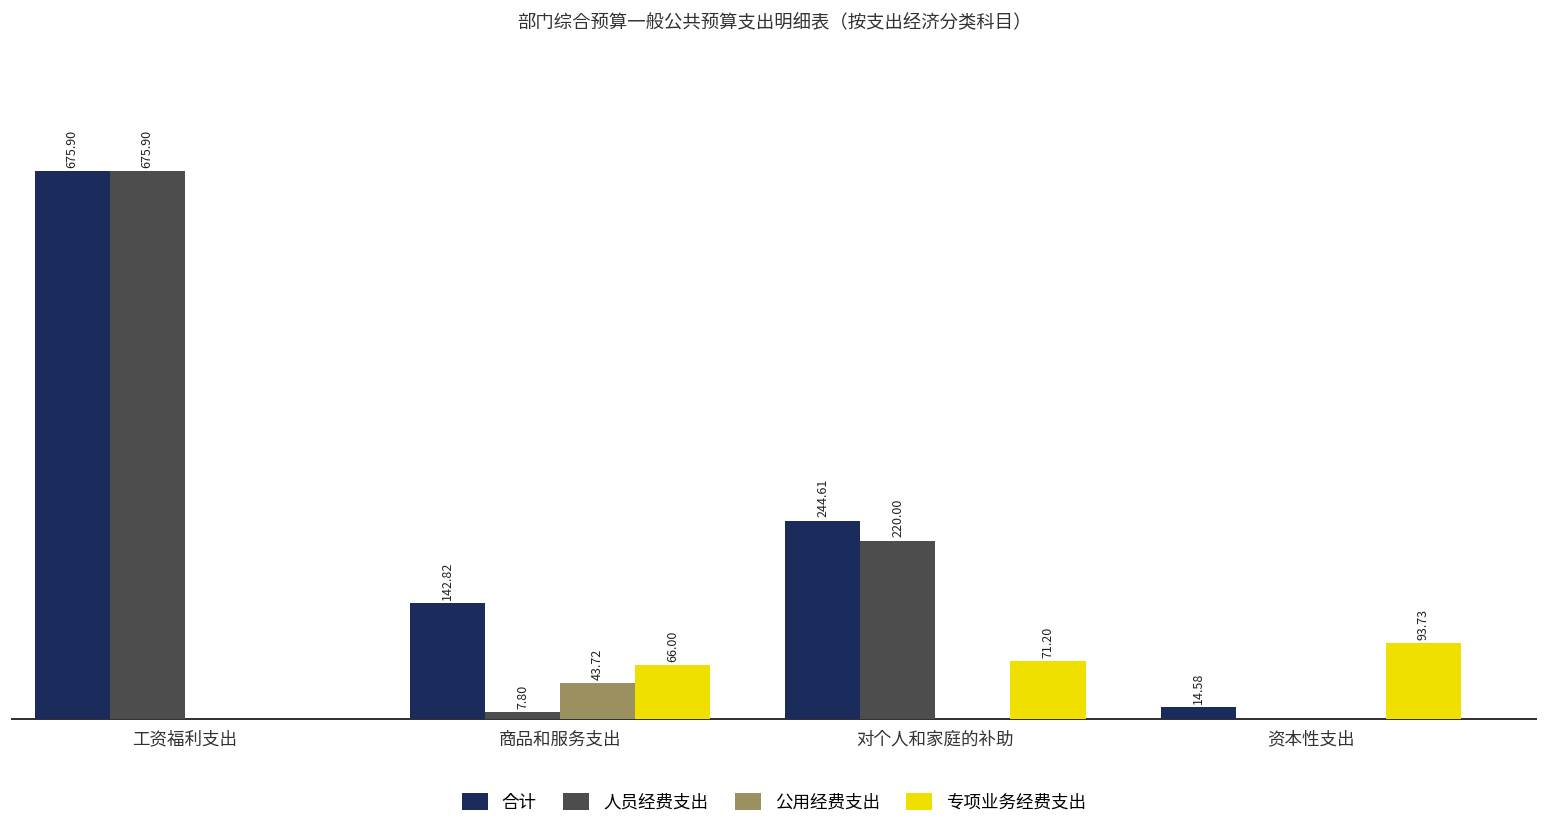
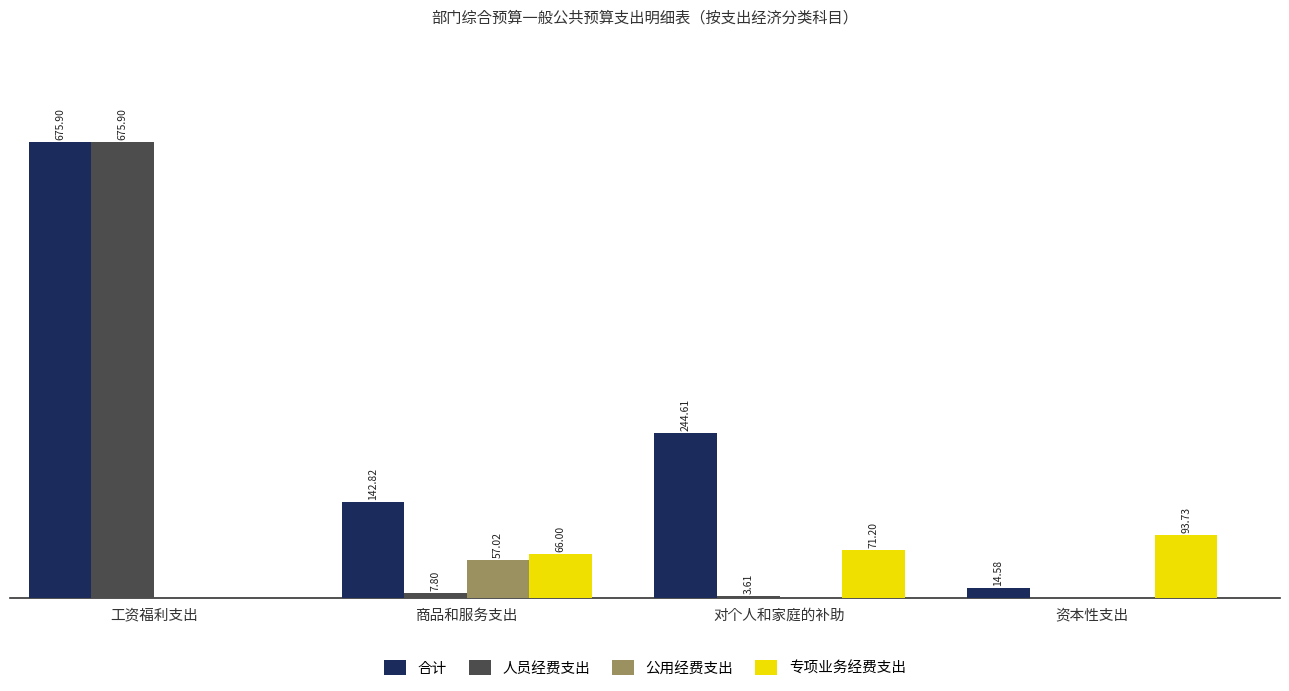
  {
    "合计": {
      "工资福利支出": 675.90,
      "商品和服务支出": 142.82,
      "对个人和家庭的补助": 244.61,
      "资本性支出": 14.58
    },
    "人员经费支出": {
      "工资福利支出": 675.90,
      "商品和服务支出": 7.80,
-     "对个人和家庭的补助": 220.00
+     "对个人和家庭的补助": 3.61
    },
    "公用经费支出": {
-     "商品和服务支出": 43.72
+     "商品和服务支出": 57.02
    },
    "专项业务经费支出": {
      "商品和服务支出": 66.00,
      "对个人和家庭的补助": 71.20,
      "资本性支出": 93.73
    }
  }
